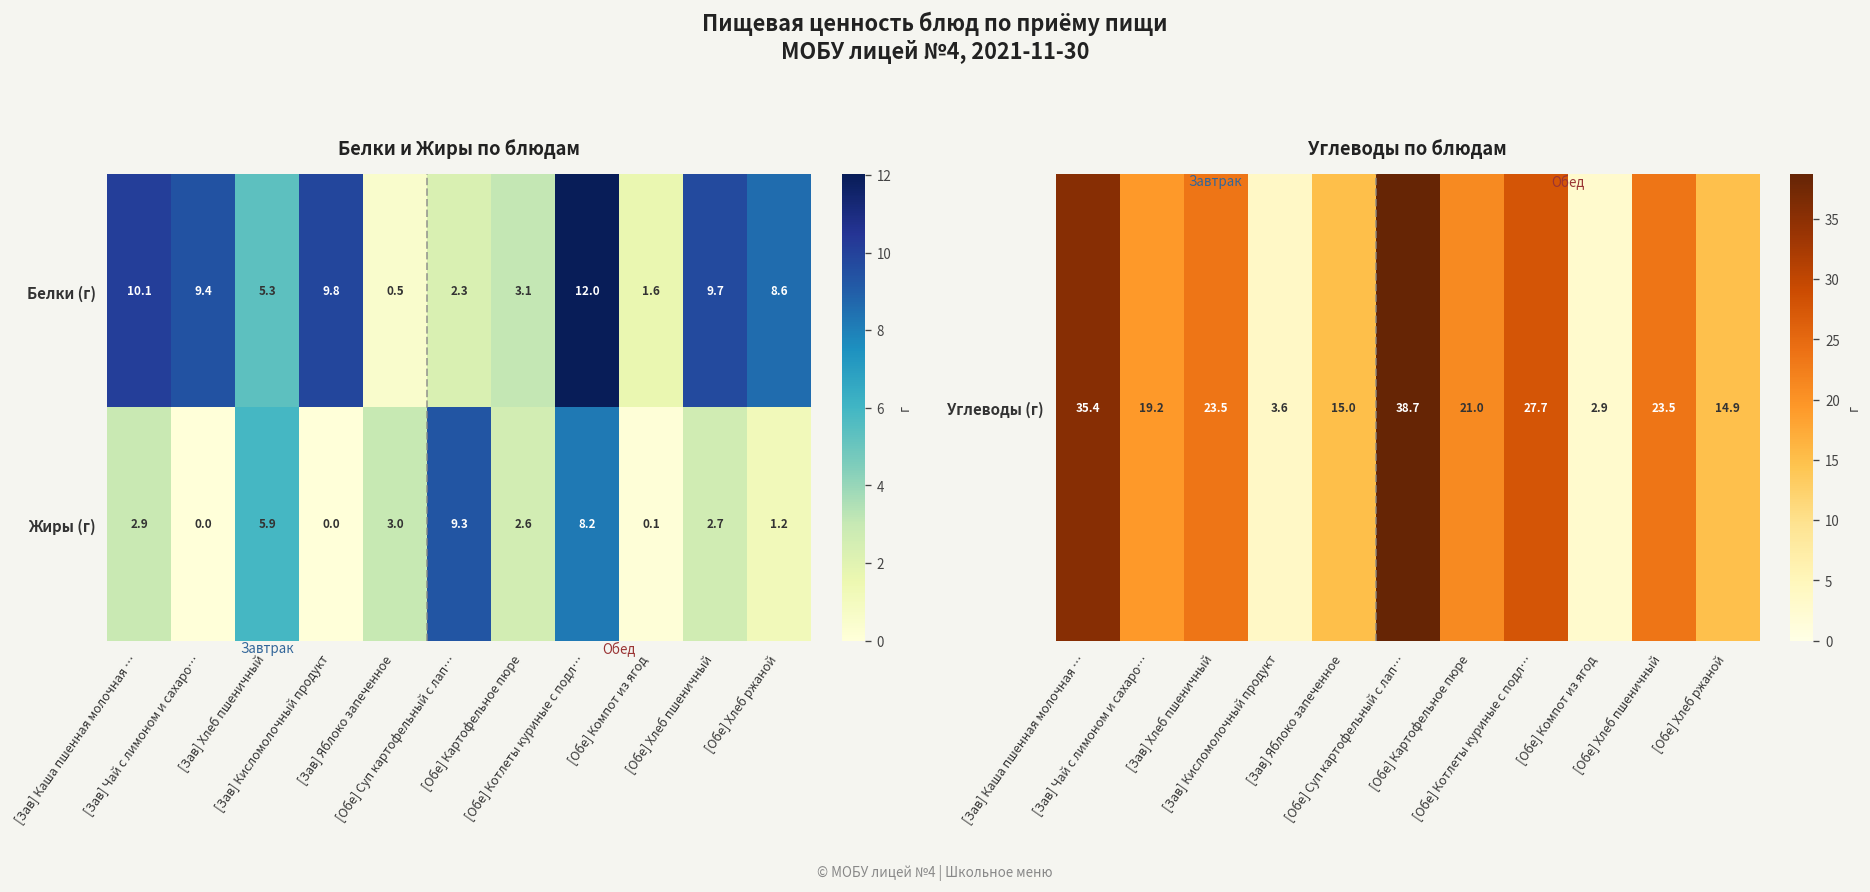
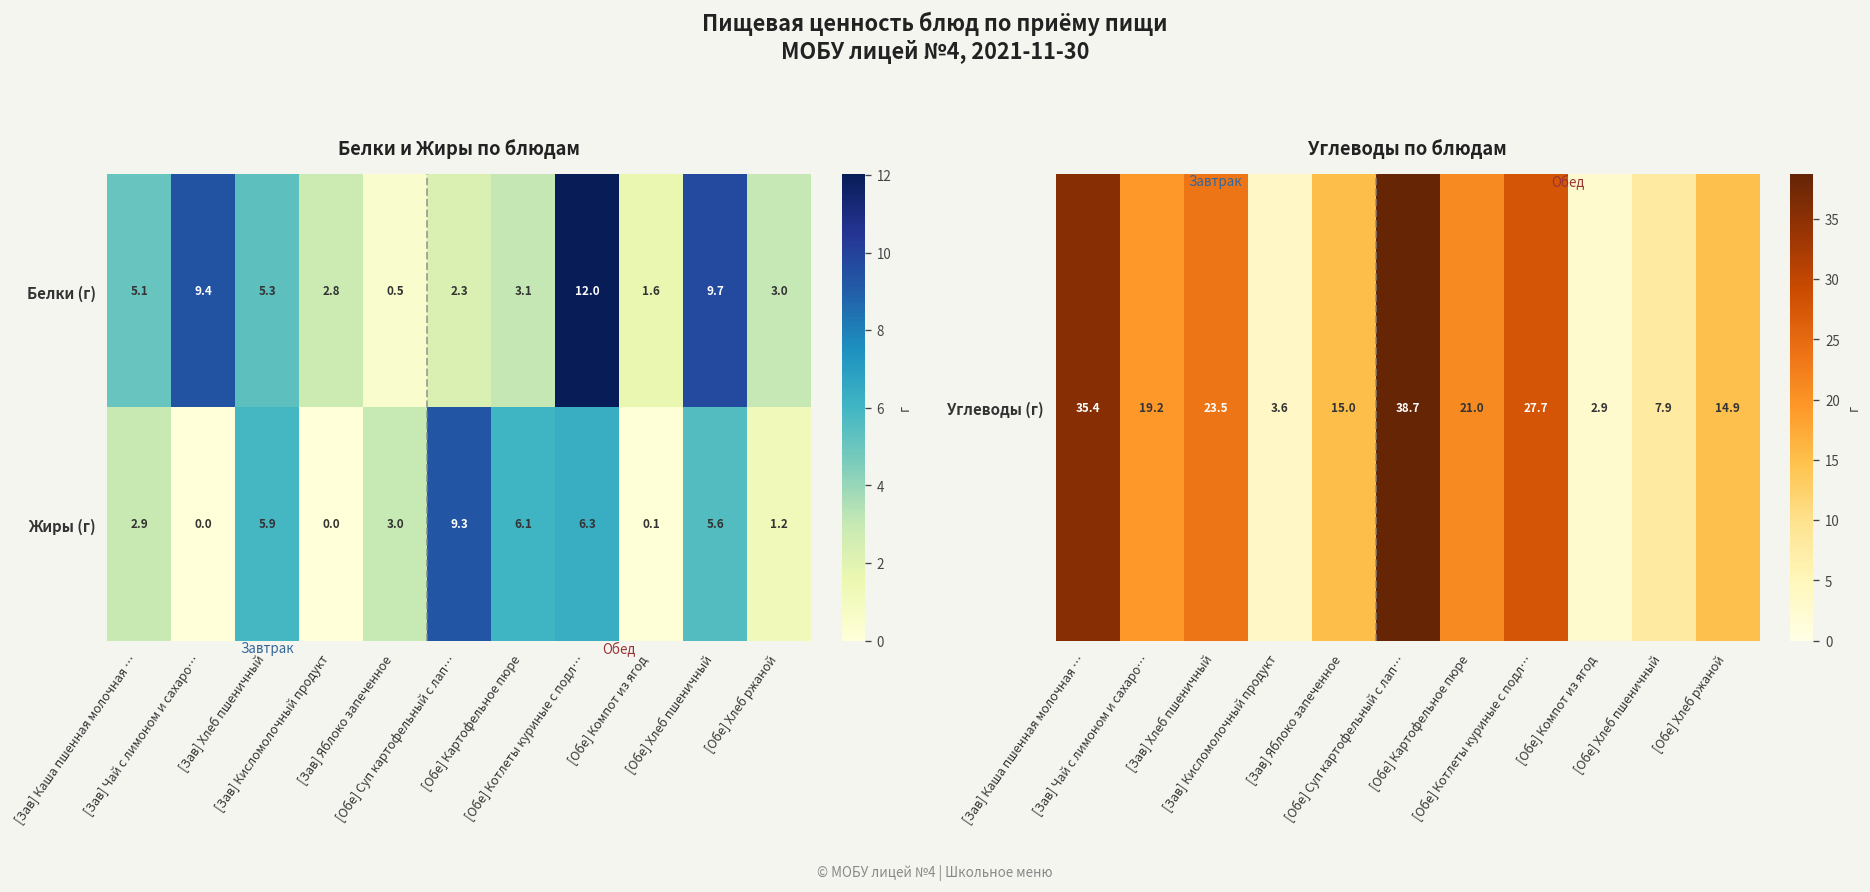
  {
    "Белки и Жиры по блюдам": {
      "Белки (г)": {
-       "[Зав] Каша пшенная молочная …": 10.1,
+       "[Зав] Каша пшенная молочная …": 5.1,
        "[Зав] Чай с лимоном и сахаро…": 9.4,
        "[Зав] Хлеб пшеничный": 5.3,
-       "[Зав] Кисломолочный продукт": 9.8,
+       "[Зав] Кисломолочный продукт": 2.8,
        "[Зав] Яблоко запеченное": 0.5,
        "[Обе] Суп картофельный с лап…": 2.3,
        "[Обе] Картофельное пюре": 3.1,
        "[Обе] Котлеты куриные с подл…": 12.0,
        "[Обе] Компот из ягод": 1.6,
        "[Обе] Хлеб пшеничный": 9.7,
-       "[Обе] Хлеб ржаной": 8.6
+       "[Обе] Хлеб ржаной": 3.0
      },
      "Жиры (г)": {
        "[Зав] Каша пшенная молочная …": 2.9,
        "[Зав] Чай с лимоном и сахаро…": 0.0,
        "[Зав] Хлеб пшеничный": 5.9,
        "[Зав] Кисломолочный продукт": 0.0,
        "[Зав] Яблоко запеченное": 3.0,
        "[Обе] Суп картофельный с лап…": 9.3,
-       "[Обе] Картофельное пюре": 2.6,
-       "[Обе] Котлеты куриные с подл…": 8.2,
+       "[Обе] Картофельное пюре": 6.1,
+       "[Обе] Котлеты куриные с подл…": 6.3,
        "[Обе] Компот из ягод": 0.1,
-       "[Обе] Хлеб пшеничный": 2.7,
+       "[Обе] Хлеб пшеничный": 5.6,
        "[Обе] Хлеб ржаной": 1.2
      }
    },
    "Углеводы по блюдам": {
      "Углеводы (г)": {
        "[Зав] Каша пшенная молочная …": 35.4,
        "[Зав] Чай с лимоном и сахаро…": 19.2,
        "[Зав] Кисломолочный продукт": 3.6,
        "[Зав] Яблоко запеченное": 15.0,
        "[Обе] Суп картофельный с лап…": 38.7,
        "[Обе] Картофельное пюре": 21.0,
        "[Обе] Компот из ягод": 2.9,
-       "[Обе] Хлеб пшеничный": 23.5,
+       "[Обе] Хлеб пшеничный": 7.9,
        "[Обе] Хлеб ржаной": 14.9
      }
    }
  }
